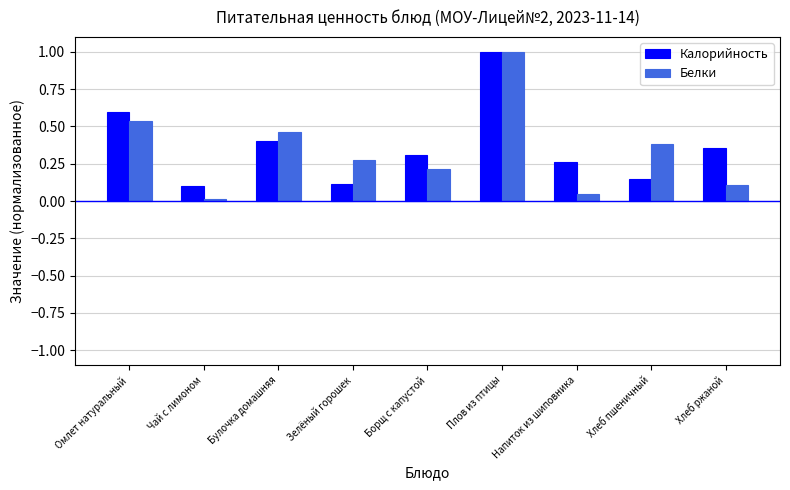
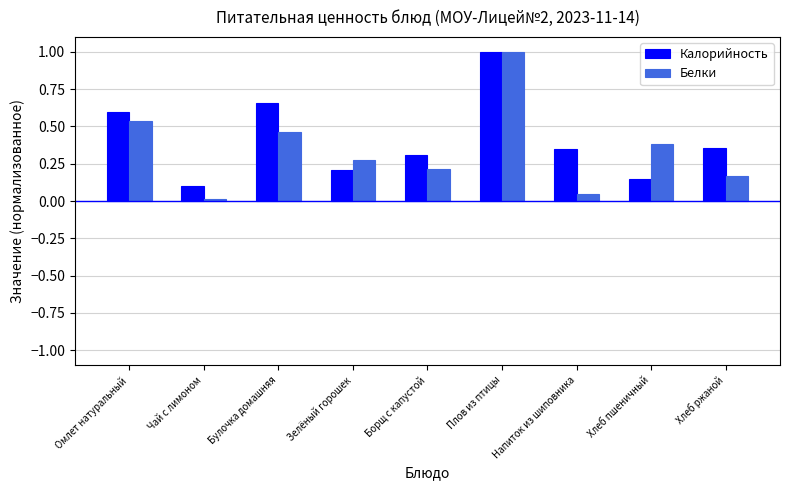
  {
    "Калорийность": {
      "Омлет натуральный": 0.60,
      "Чай с лимоном": 0.10,
-     "Булочка домашняя": 0.40,
-     "Зелёный горошек": 0.12,
+     "Булочка домашняя": 0.66,
+     "Зелёный горошек": 0.21,
      "Борщ с капустой": 0.31,
      "Плов из птицы": 1.00,
-     "Напиток из шиповника": 0.26,
+     "Напиток из шиповника": 0.35,
      "Хлеб пшеничный": 0.15,
      "Хлеб ржаной": 0.36
    },
    "Белки": {
      "Омлет натуральный": 0.54,
      "Булочка домашняя": 0.47,
      "Зелёный горошек": 0.28,
      "Борщ с капустой": 0.22,
      "Плов из птицы": 1.00,
      "Напиток из шиповника": 0.05,
      "Хлеб пшеничный": 0.38,
-     "Хлеб ржаной": 0.10
+     "Хлеб ржаной": 0.17
    }
  }
